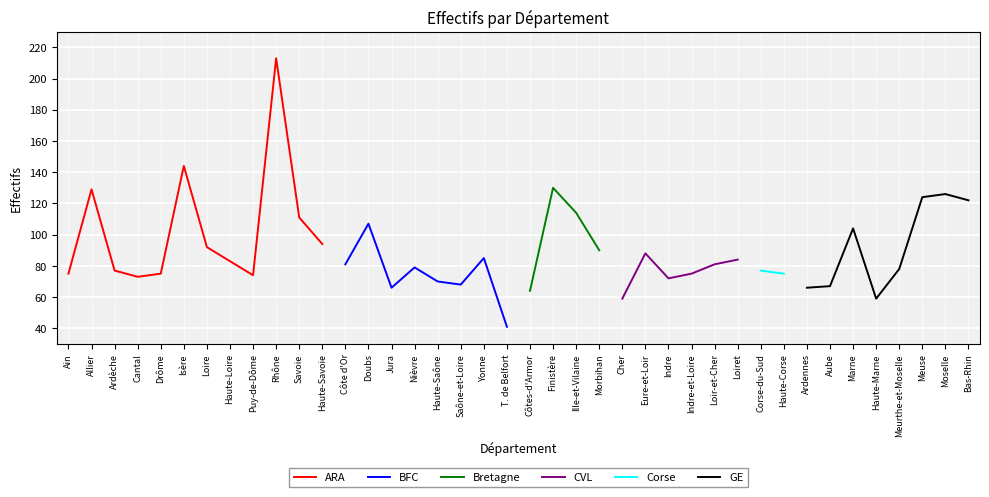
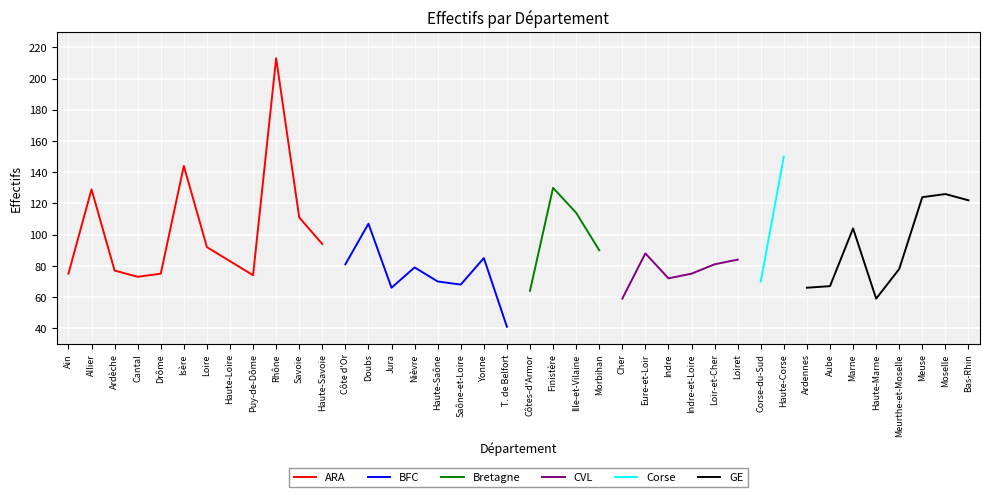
  {
    "ARA": {
      "Ain": 75,
      "Allier": 129,
      "Ardèche": 77,
      "Cantal": 73,
      "Drôme": 75,
      "Isère": 144,
      "Loire": 92,
      "Haute-Loire": 83,
      "Puy-de-Dôme": 74,
      "Rhône": 213,
      "Savoie": 111,
      "Haute-Savoie": 94
    },
    "BFC": {
      "Côte d'Or": 81,
      "Doubs": 107,
      "Jura": 66,
      "Nièvre": 79,
      "Haute-Saône": 70,
      "Saône-et-Loire": 68,
      "Yonne": 85,
      "T. de Belfort": 41
    },
    "Bretagne": {
      "Côtes-d'Armor": 64,
      "Finistère": 130,
      "Ille-et-Vilaine": 114,
      "Morbihan": 90
    },
    "CVL": {
      "Cher": 59,
      "Eure-et-Loir": 88,
      "Indre": 72,
      "Indre-et-Loire": 75,
      "Loir-et-Cher": 81,
      "Loiret": 84
    },
    "Corse": {
-     "Corse-du-Sud": 77,
-     "Haute-Corse": 75
+     "Corse-du-Sud": 70,
+     "Haute-Corse": 150
    },
    "GE": {
      "Ardennes": 66,
      "Aube": 67,
      "Marne": 104,
      "Haute-Marne": 59,
      "Meurthe-et-Moselle": 78,
      "Meuse": 124,
      "Moselle": 126,
      "Bas-Rhin": 122
    }
  }
